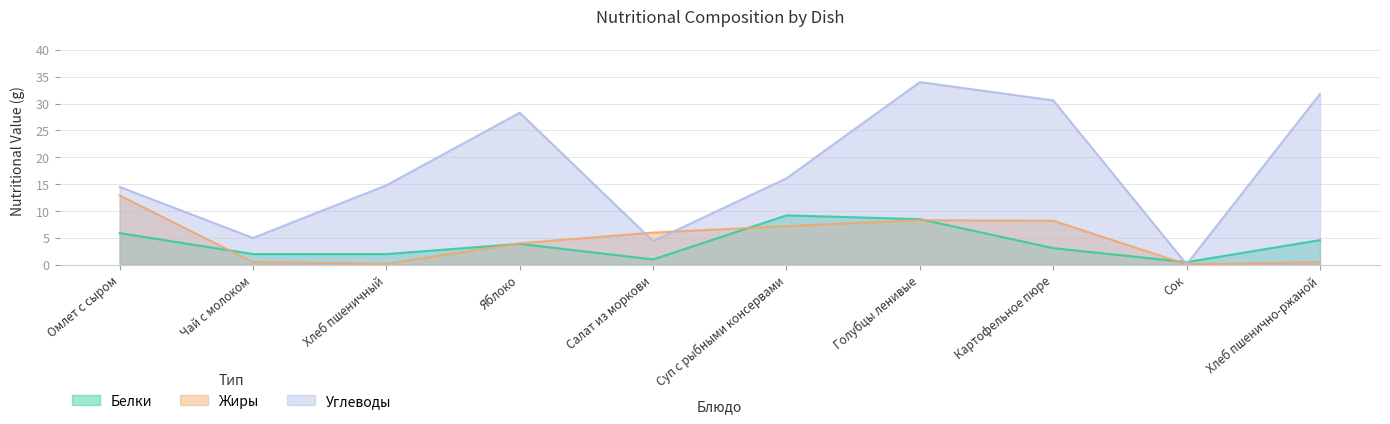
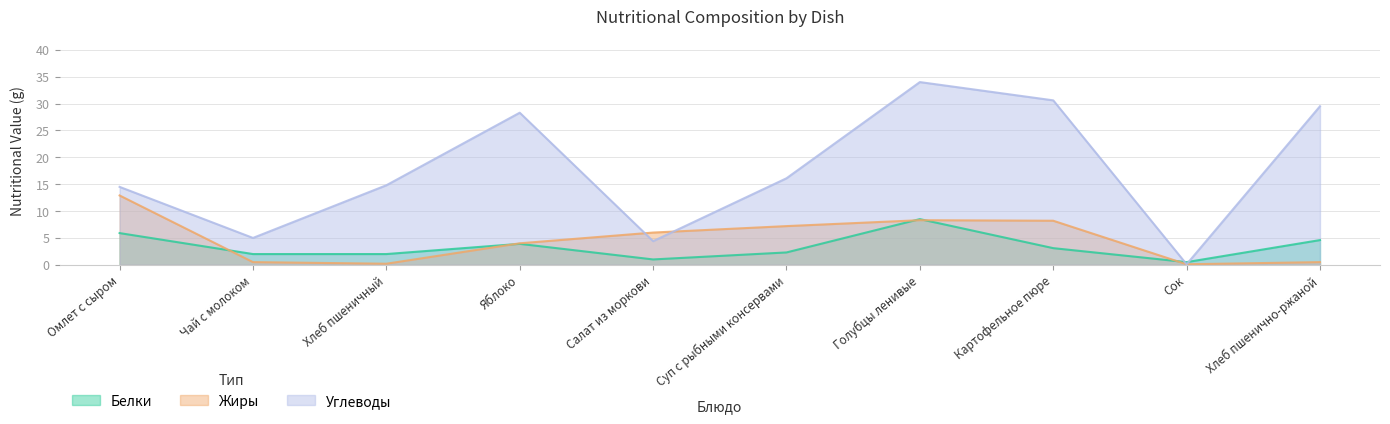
  {
    "Белки": {
      "Омлет с сыром": 6,
      "Чай с молоком": 2,
      "Хлеб пшеничный": 2,
      "Салат из моркови": 1,
-     "Суп с рыбными консервами": 9,
+     "Суп с рыбными консервами": 2,
      "Картофельное пюре": 3,
      "Хлеб пшенично-ржаной": 5
    },
    "Жиры": {
      "Омлет с сыром": 13,
      "Чай с молоком": 1,
      "Хлеб пшеничный": 0,
      "Салат из моркови": 6,
      "Суп с рыбными консервами": 7,
      "Картофельное пюре": 8,
      "Хлеб пшенично-ржаной": 1
    },
    "Углеводы": {
      "Омлет с сыром": 15,
      "Чай с молоком": 5,
      "Хлеб пшеничный": 15,
      "Яблоко": 28,
      "Салат из моркови": 4,
      "Суп с рыбными консервами": 16,
      "Голубцы ленивые": 34,
      "Картофельное пюре": 31,
-     "Хлеб пшенично-ржаной": 32
+     "Хлеб пшенично-ржаной": 30
    }
  }
